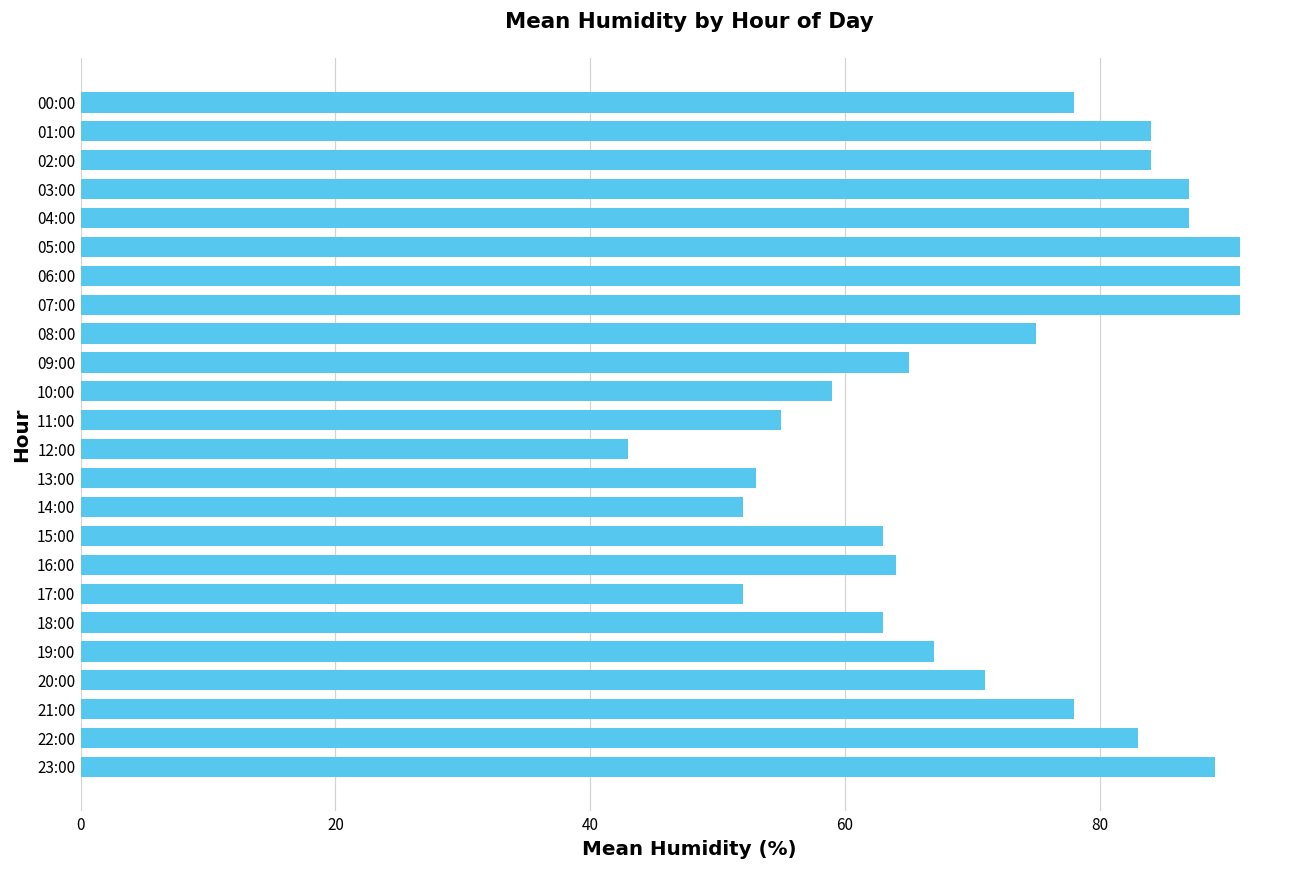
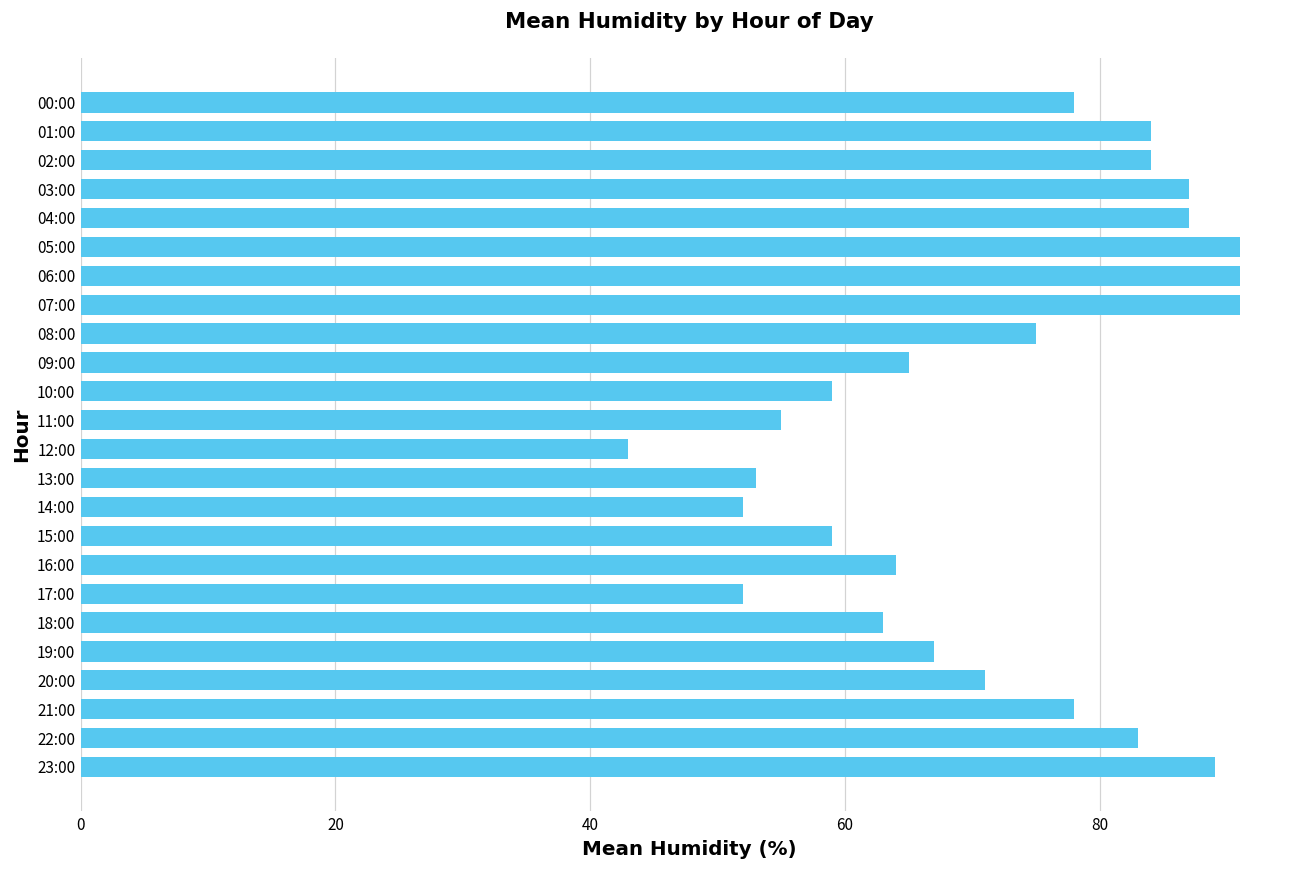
  {
    "00:00": 78,
    "01:00": 84,
    "02:00": 84,
    "03:00": 87,
    "04:00": 87,
    "05:00": 91,
    "06:00": 91,
    "07:00": 91,
    "08:00": 75,
    "09:00": 65,
    "10:00": 59,
    "11:00": 55,
    "12:00": 43,
    "13:00": 53,
    "14:00": 52,
-   "15:00": 63,
+   "15:00": 59,
    "16:00": 64,
    "17:00": 52,
    "18:00": 63,
    "19:00": 67,
    "20:00": 71,
    "21:00": 78,
    "22:00": 83,
    "23:00": 89
  }
